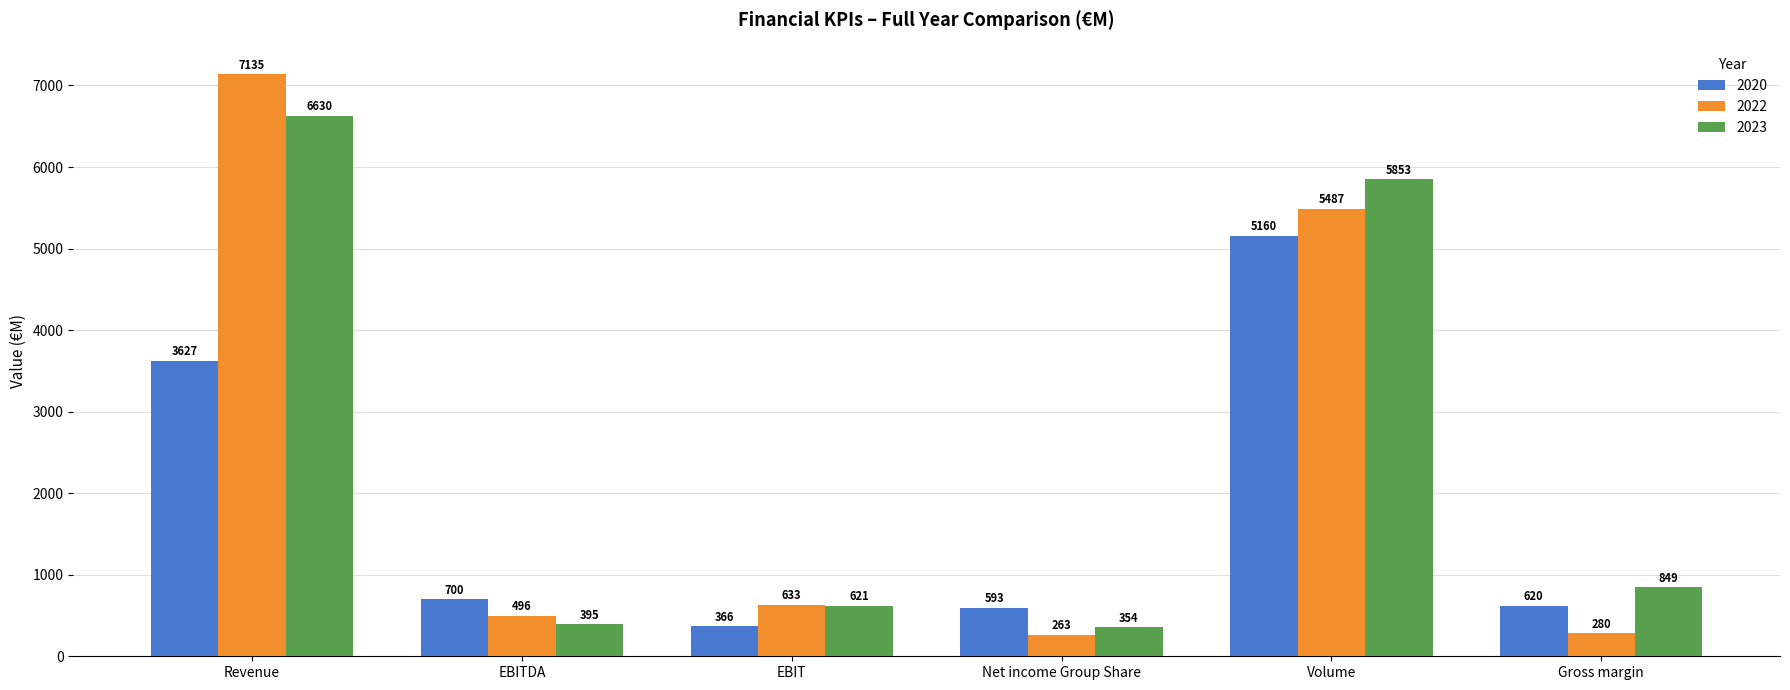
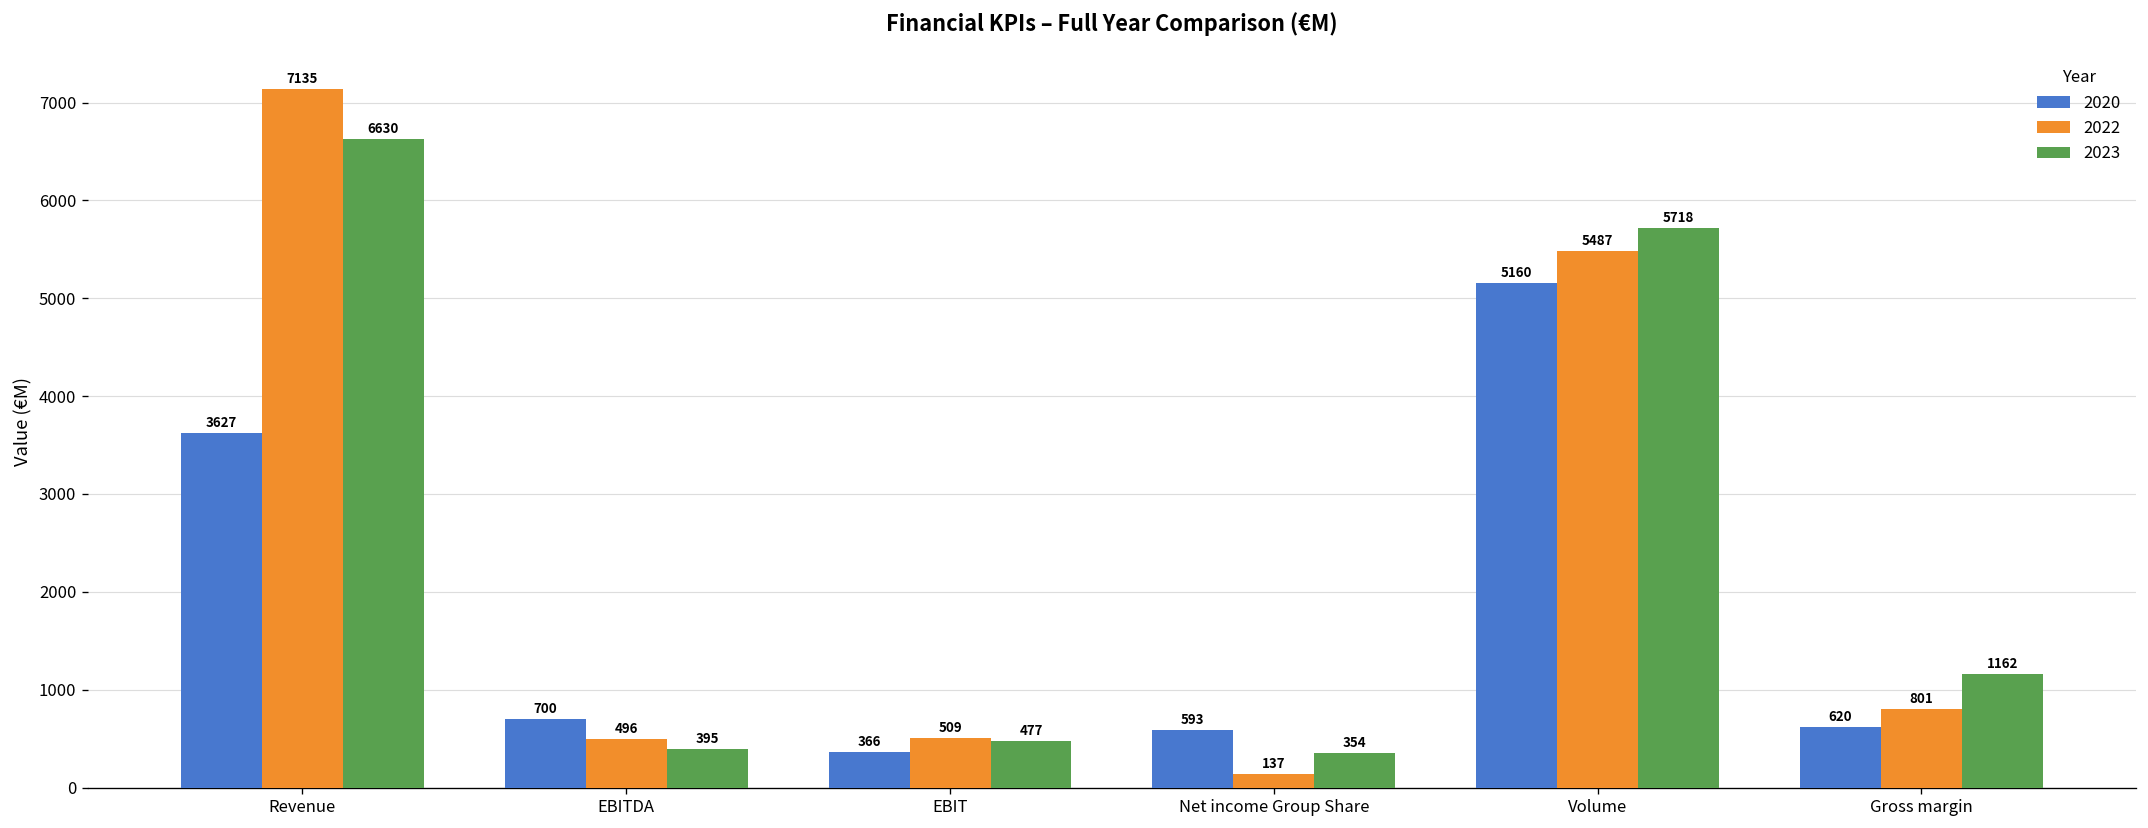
  {
    "2020": {
      "Revenue": 3627,
      "EBITDA": 700,
      "EBIT": 366,
      "Net income Group Share": 593,
      "Volume": 5160,
      "Gross margin": 620
    },
    "2022": {
      "Revenue": 7135,
      "EBITDA": 496,
-     "EBIT": 633,
-     "Net income Group Share": 263,
+     "EBIT": 509,
+     "Net income Group Share": 137,
      "Volume": 5487,
-     "Gross margin": 280
+     "Gross margin": 801
    },
    "2023": {
      "Revenue": 6630,
      "EBITDA": 395,
-     "EBIT": 621,
+     "EBIT": 477,
      "Net income Group Share": 354,
-     "Volume": 5853,
-     "Gross margin": 849
+     "Volume": 5718,
+     "Gross margin": 1162
    }
  }
